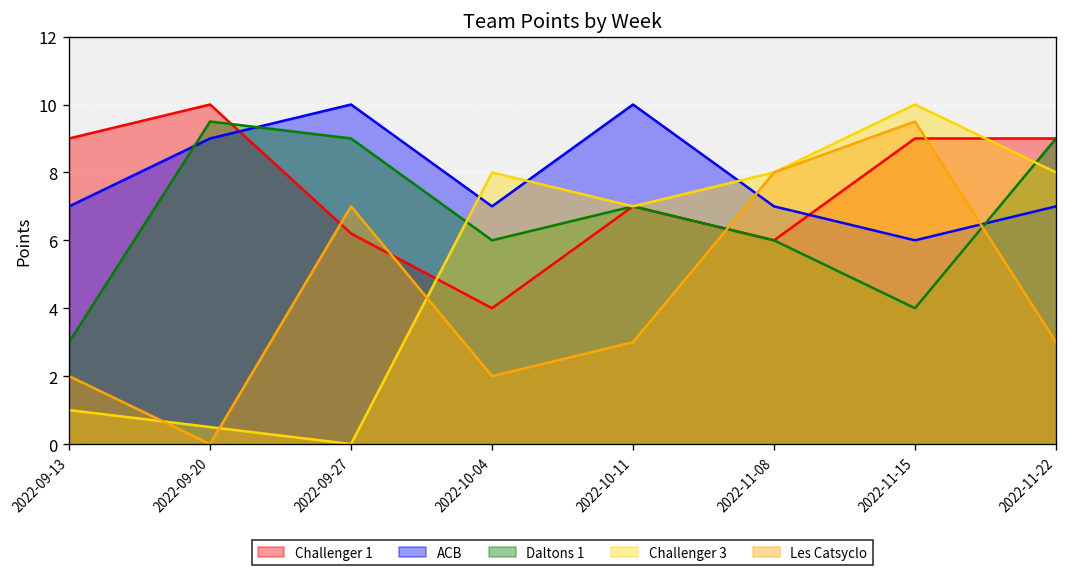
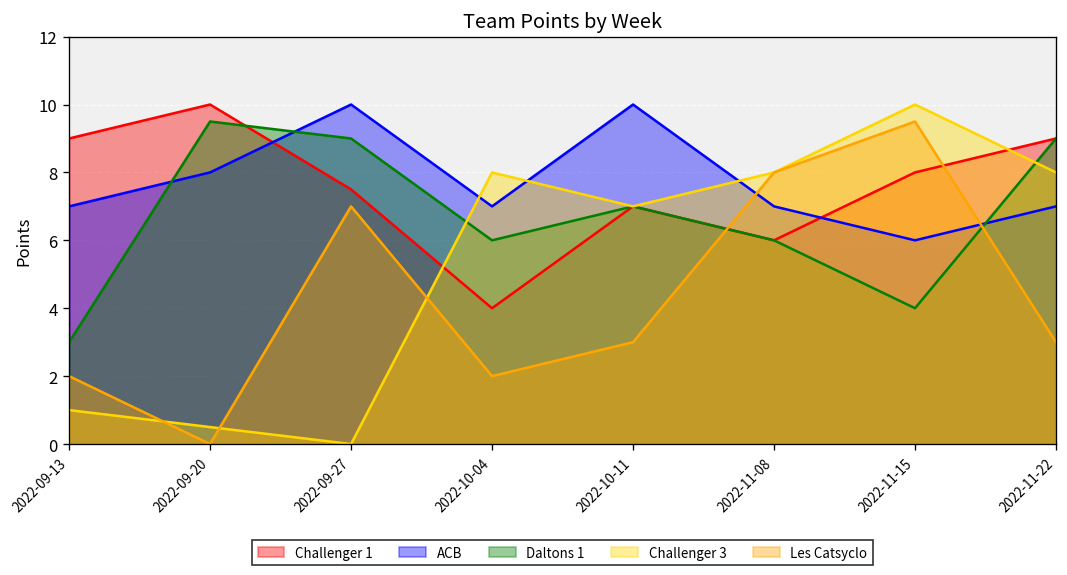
  {
    "Challenger 1": {
      "2022-09-13": 9.0,
      "2022-09-20": 10.0,
-     "2022-09-27": 6.2,
+     "2022-09-27": 7.5,
      "2022-10-04": 4.0,
-     "2022-11-15": 9
+     "2022-11-15": 8
    },
    "ACB": {
      "2022-09-13": 7,
-     "2022-09-20": 9,
+     "2022-09-20": 8,
      "2022-09-27": 10,
      "2022-10-04": 7,
      "2022-10-11": 10,
      "2022-11-08": 7,
      "2022-11-15": 6,
      "2022-11-22": 7
    },
    "Daltons 1": {
      "2022-09-13": 3.0,
      "2022-09-20": 9.5,
      "2022-09-27": 9.0,
      "2022-10-04": 6.0,
      "2022-11-15": 4.0
    }
  }
